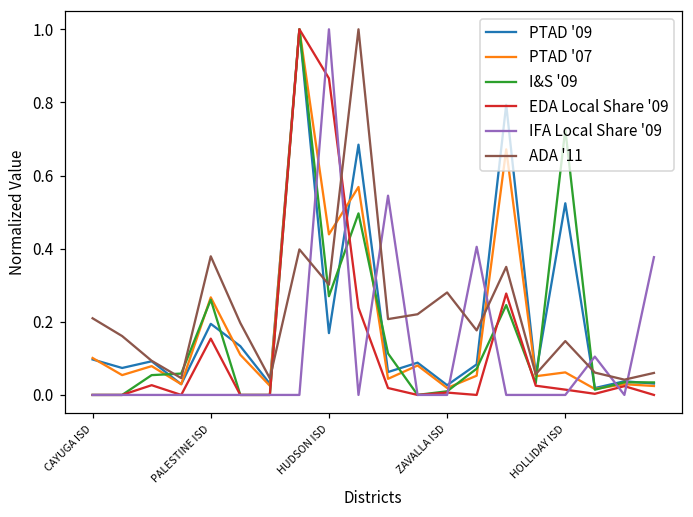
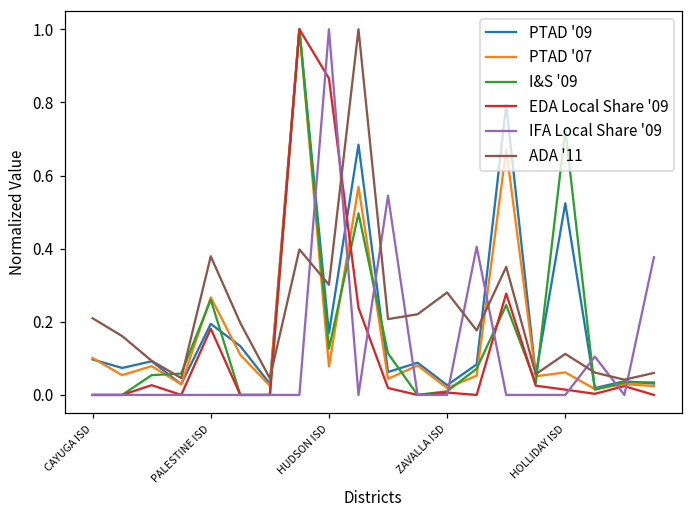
  {
    "PTAD '09": {
      "PALESTINE ISD": 0.19,
      "HUDSON ISD": 0.17,
      "HOLLIDAY ISD": 0.52
    },
    "PTAD '07": {
-     "HUDSON ISD": 0.44,
+     "HUDSON ISD": 0.08,
      "HOLLIDAY ISD": 0.06
    },
    "I&S '09": {
-     "HUDSON ISD": 0.27
+     "HUDSON ISD": 0.13
    },
    "EDA Local Share '09": {
-     "PALESTINE ISD": 0.15,
+     "PALESTINE ISD": 0.18,
      "HUDSON ISD": 0.87,
      "HOLLIDAY ISD": 0.01
    },
    "IFA Local Share '09": {
      "PALESTINE ISD": 0.00,
      "HUDSON ISD": 1.00,
      "HOLLIDAY ISD": 0.00
    },
    "ADA '11": {
      "CAYUGA ISD": 0.21,
      "PALESTINE ISD": 0.38,
      "HUDSON ISD": 0.30,
      "ZAVALLA ISD": 0.28,
-     "HOLLIDAY ISD": 0.15
+     "HOLLIDAY ISD": 0.11
    }
  }
